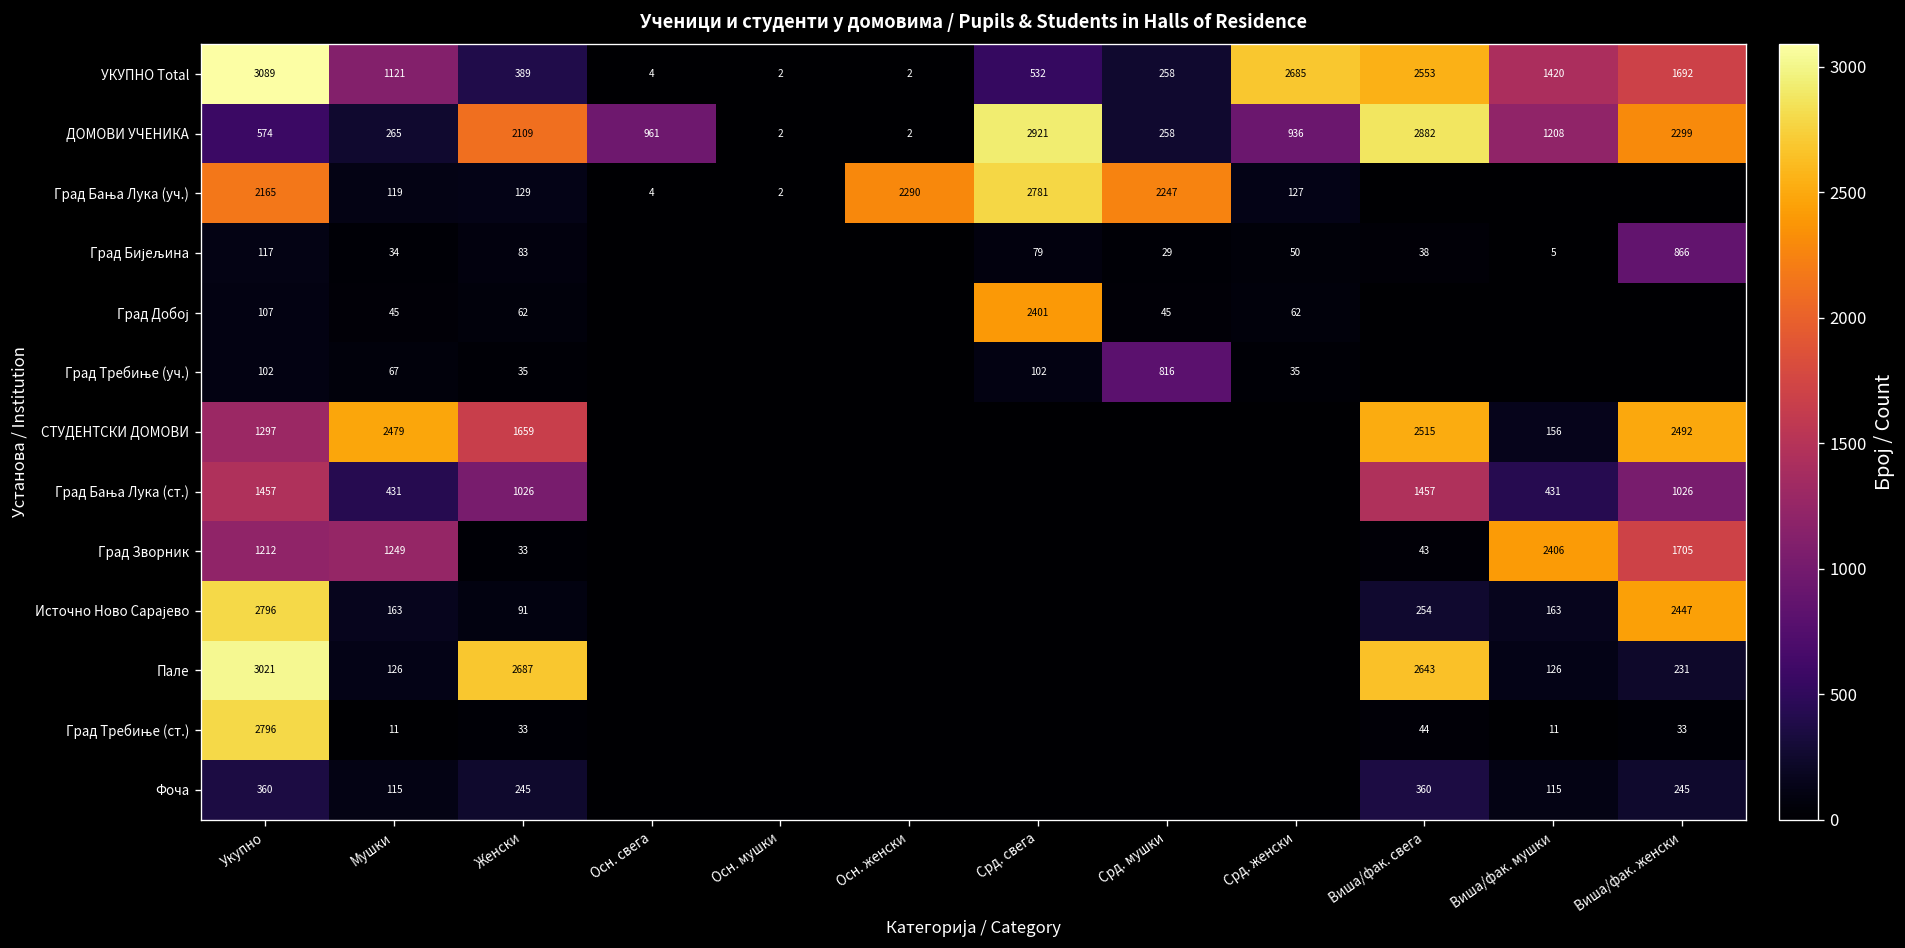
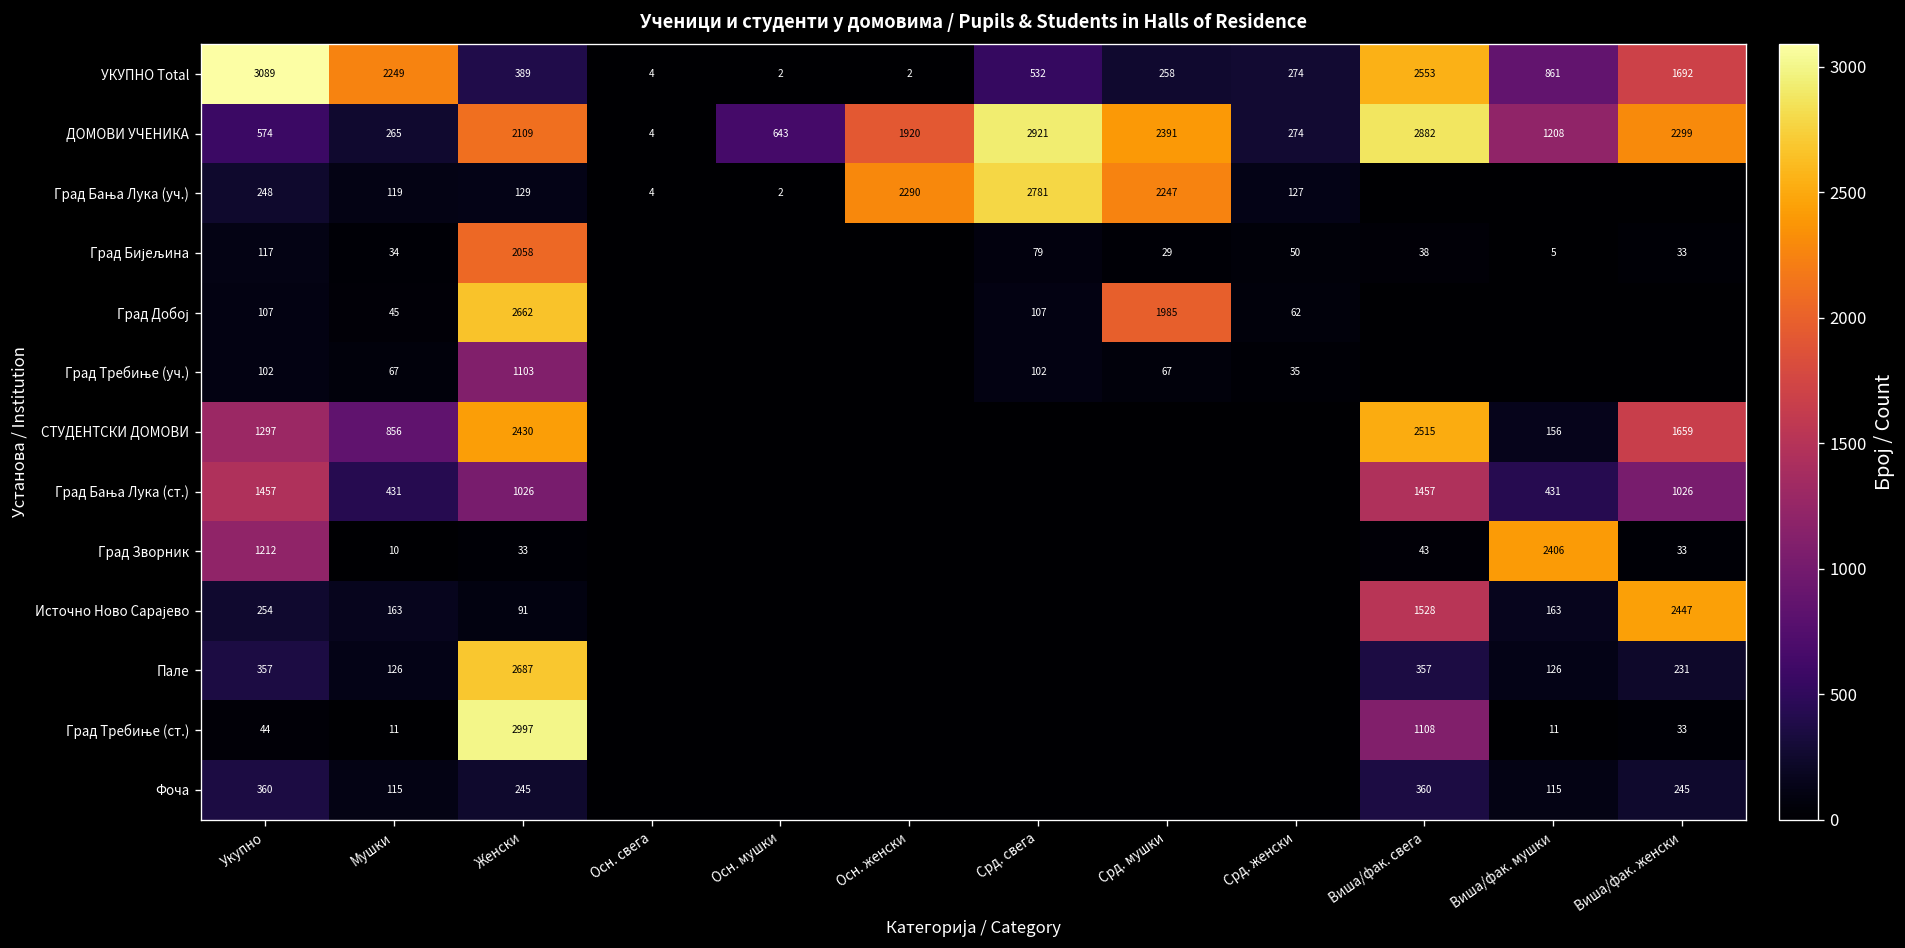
  {
    "УКУПНО Total": {
      "Укупно": 3089,
-     "Мушки": 1121,
+     "Мушки": 2249,
      "Женски": 389,
      "Осн. свега": 4,
      "Осн. мушки": 2,
      "Осн. женски": 2,
      "Срд. свега": 532,
      "Срд. мушки": 258,
-     "Срд. женски": 2685,
+     "Срд. женски": 274,
      "Виша/фак. свега": 2553,
-     "Виша/фак. мушки": 1420,
+     "Виша/фак. мушки": 861,
      "Виша/фак. женски": 1692
    },
    "ДОМОВИ УЧЕНИКА": {
      "Укупно": 574,
      "Мушки": 265,
      "Женски": 2109,
-     "Осн. свега": 961,
-     "Осн. мушки": 2,
-     "Осн. женски": 2,
+     "Осн. свега": 4,
+     "Осн. мушки": 643,
+     "Осн. женски": 1920,
      "Срд. свега": 2921,
-     "Срд. мушки": 258,
-     "Срд. женски": 936,
+     "Срд. мушки": 2391,
+     "Срд. женски": 274,
      "Виша/фак. свега": 2882,
      "Виша/фак. мушки": 1208,
      "Виша/фак. женски": 2299
    },
    "Град Бања Лука (уч.)": {
-     "Укупно": 2165,
+     "Укупно": 248,
      "Мушки": 119,
      "Женски": 129,
      "Осн. свега": 4,
      "Осн. мушки": 2,
      "Осн. женски": 2290,
      "Срд. свега": 2781,
      "Срд. мушки": 2247,
      "Срд. женски": 127
    },
    "Град Бијељина": {
      "Укупно": 117,
      "Мушки": 34,
-     "Женски": 83,
+     "Женски": 2058,
      "Срд. свега": 79,
      "Срд. мушки": 29,
      "Срд. женски": 50,
      "Виша/фак. свега": 38,
      "Виша/фак. мушки": 5,
-     "Виша/фак. женски": 866
+     "Виша/фак. женски": 33
    },
    "Град Добој": {
      "Укупно": 107,
      "Мушки": 45,
-     "Женски": 62,
-     "Срд. свега": 2401,
-     "Срд. мушки": 45,
+     "Женски": 2662,
+     "Срд. свега": 107,
+     "Срд. мушки": 1985,
      "Срд. женски": 62
    },
    "Град Требиње (уч.)": {
      "Укупно": 102,
      "Мушки": 67,
-     "Женски": 35,
+     "Женски": 1103,
      "Срд. свега": 102,
-     "Срд. мушки": 816,
+     "Срд. мушки": 67,
      "Срд. женски": 35
    },
    "СТУДЕНТСКИ ДОМОВИ": {
      "Укупно": 1297,
-     "Мушки": 2479,
-     "Женски": 1659,
+     "Мушки": 856,
+     "Женски": 2430,
      "Виша/фак. свега": 2515,
      "Виша/фак. мушки": 156,
-     "Виша/фак. женски": 2492
+     "Виша/фак. женски": 1659
    },
    "Град Бања Лука (ст.)": {
      "Укупно": 1457,
      "Мушки": 431,
      "Женски": 1026,
      "Виша/фак. свега": 1457,
      "Виша/фак. мушки": 431,
      "Виша/фак. женски": 1026
    },
    "Град Зворник": {
      "Укупно": 1212,
-     "Мушки": 1249,
+     "Мушки": 10,
      "Женски": 33,
      "Виша/фак. свега": 43,
      "Виша/фак. мушки": 2406,
-     "Виша/фак. женски": 1705
+     "Виша/фак. женски": 33
    },
    "Источно Ново Сарајево": {
-     "Укупно": 2796,
+     "Укупно": 254,
      "Мушки": 163,
      "Женски": 91,
-     "Виша/фак. свега": 254,
+     "Виша/фак. свега": 1528,
      "Виша/фак. мушки": 163,
      "Виша/фак. женски": 2447
    },
    "Пале": {
-     "Укупно": 3021,
+     "Укупно": 357,
      "Мушки": 126,
      "Женски": 2687,
-     "Виша/фак. свега": 2643,
+     "Виша/фак. свега": 357,
      "Виша/фак. мушки": 126,
      "Виша/фак. женски": 231
    },
    "Град Требиње (ст.)": {
-     "Укупно": 2796,
+     "Укупно": 44,
      "Мушки": 11,
-     "Женски": 33,
-     "Виша/фак. свега": 44,
+     "Женски": 2997,
+     "Виша/фак. свега": 1108,
      "Виша/фак. мушки": 11,
      "Виша/фак. женски": 33
    },
    "Фоча": {
      "Укупно": 360,
      "Мушки": 115,
      "Женски": 245,
      "Виша/фак. свега": 360,
      "Виша/фак. мушки": 115,
      "Виша/фак. женски": 245
    }
  }
